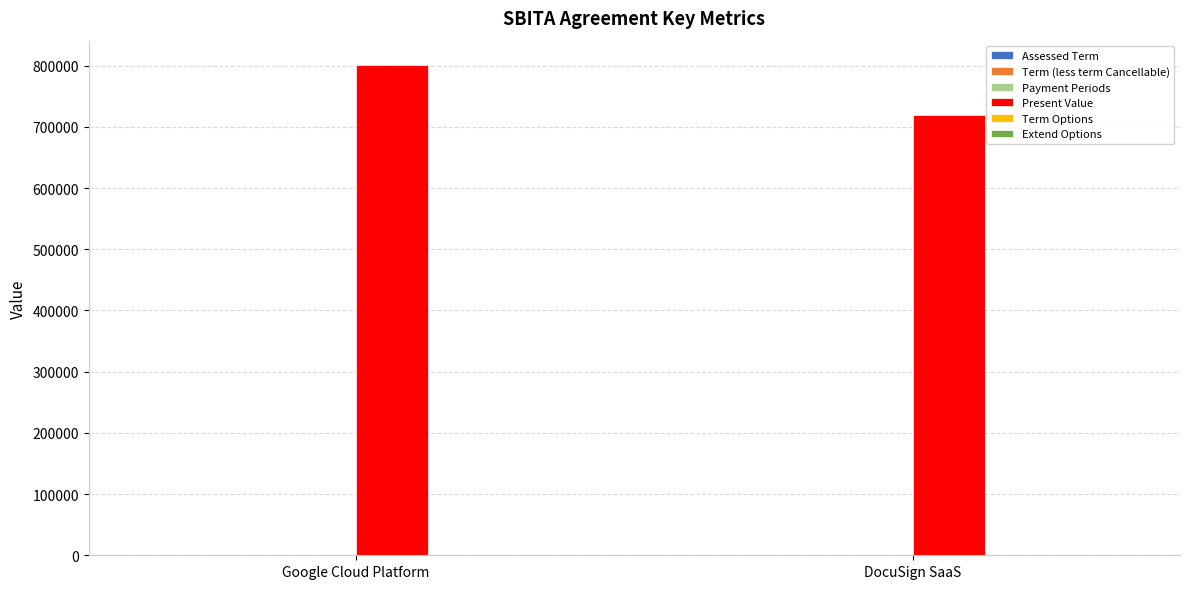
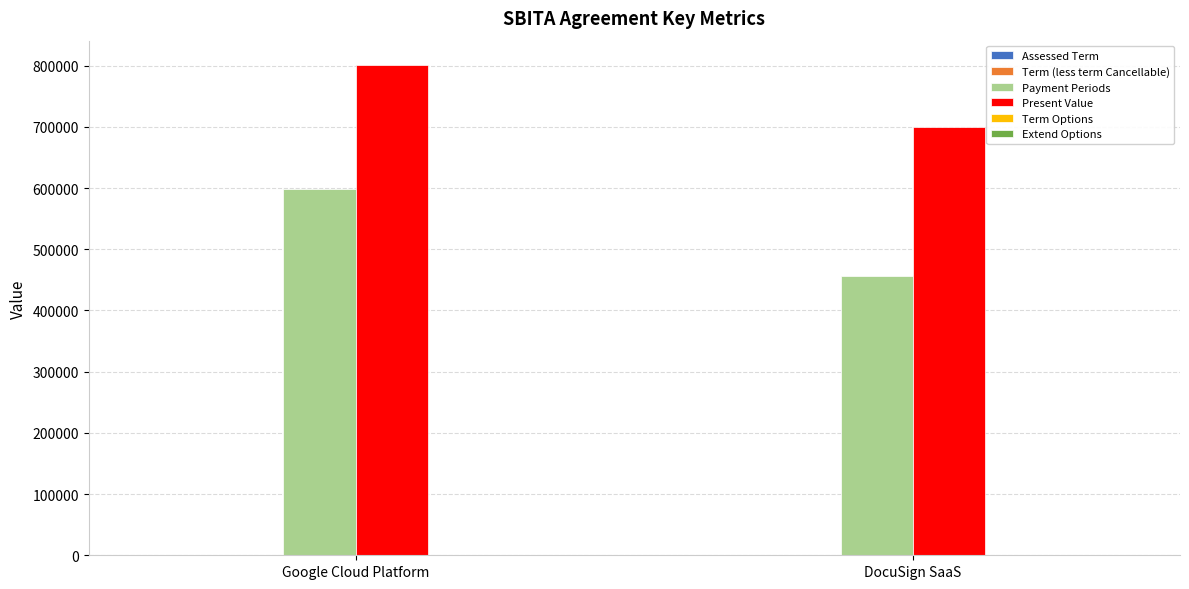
  {
    "Payment Periods": {
-     "Google Cloud Platform": 0,
-     "DocuSign SaaS": 0
+     "Google Cloud Platform": 600000,
+     "DocuSign SaaS": 460000
    },
    "Present Value": {
      "Google Cloud Platform": 800000,
-     "DocuSign SaaS": 720000
+     "DocuSign SaaS": 700000
    },
    "Term Options": {
      "DocuSign SaaS": 0
    },
    "Extend Options": {
      "Google Cloud Platform": 0
    }
  }
